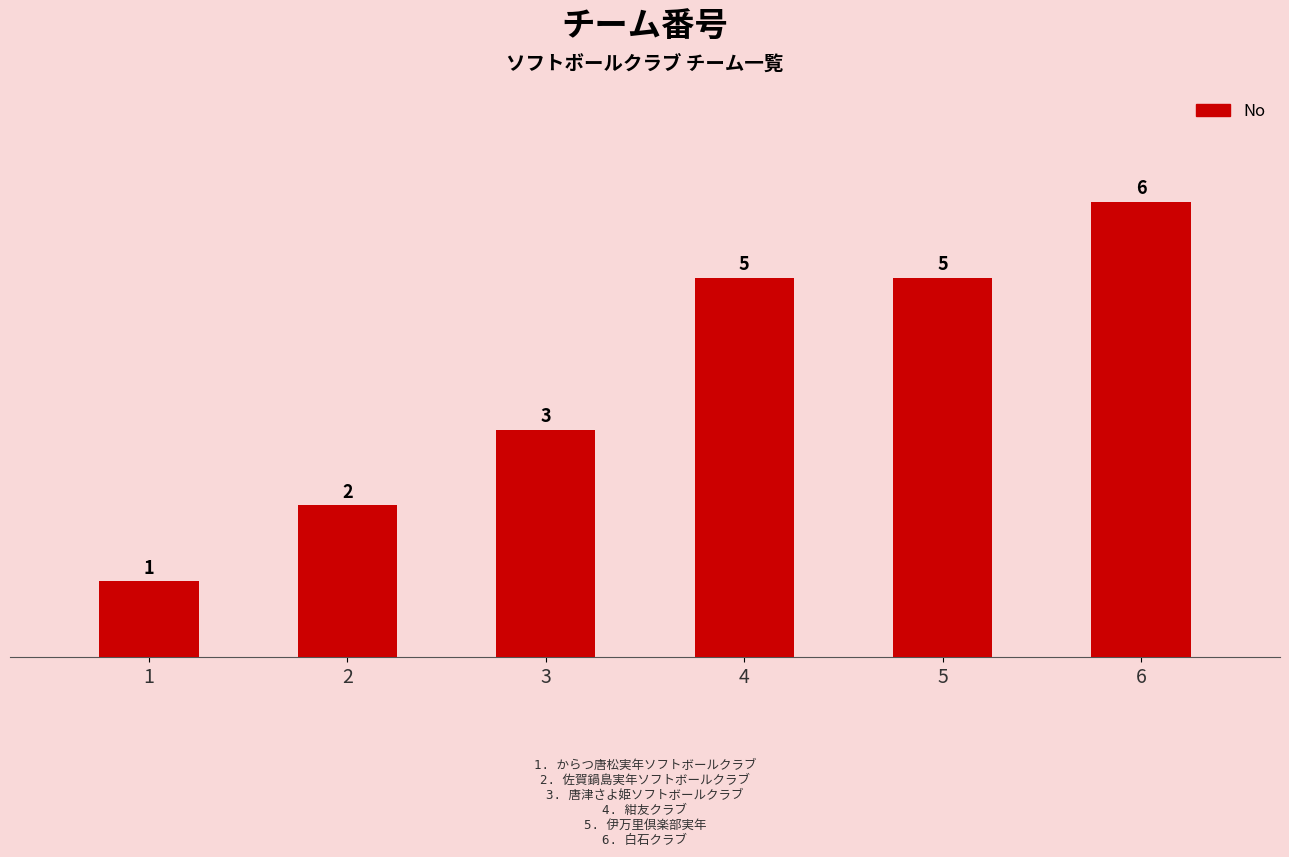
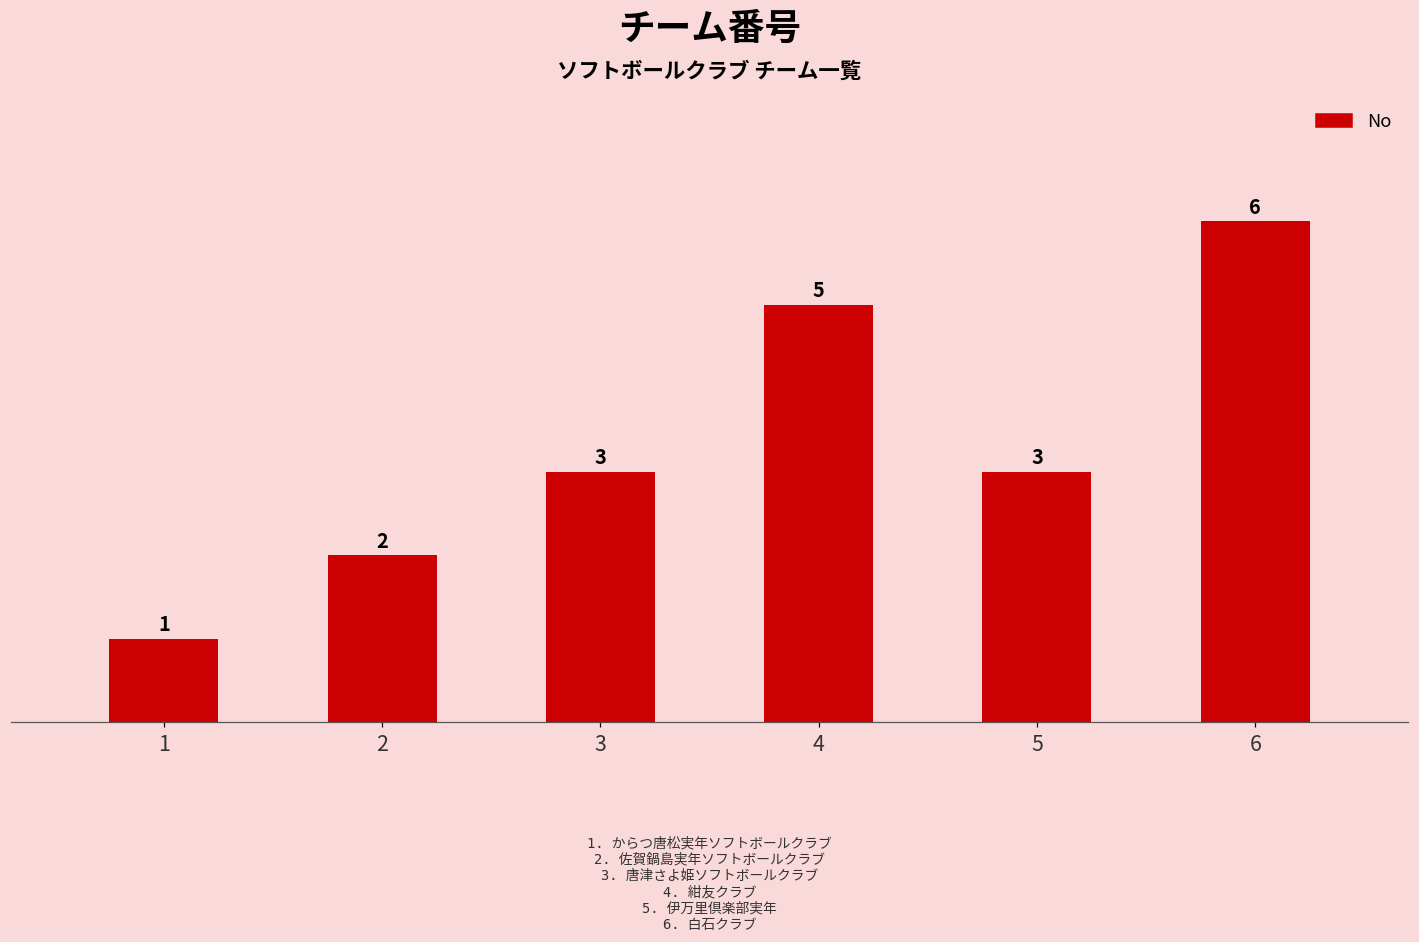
  {
    "1": 1,
    "2": 2,
    "3": 3,
    "4": 5,
-   "5": 5,
+   "5": 3,
    "6": 6
  }
